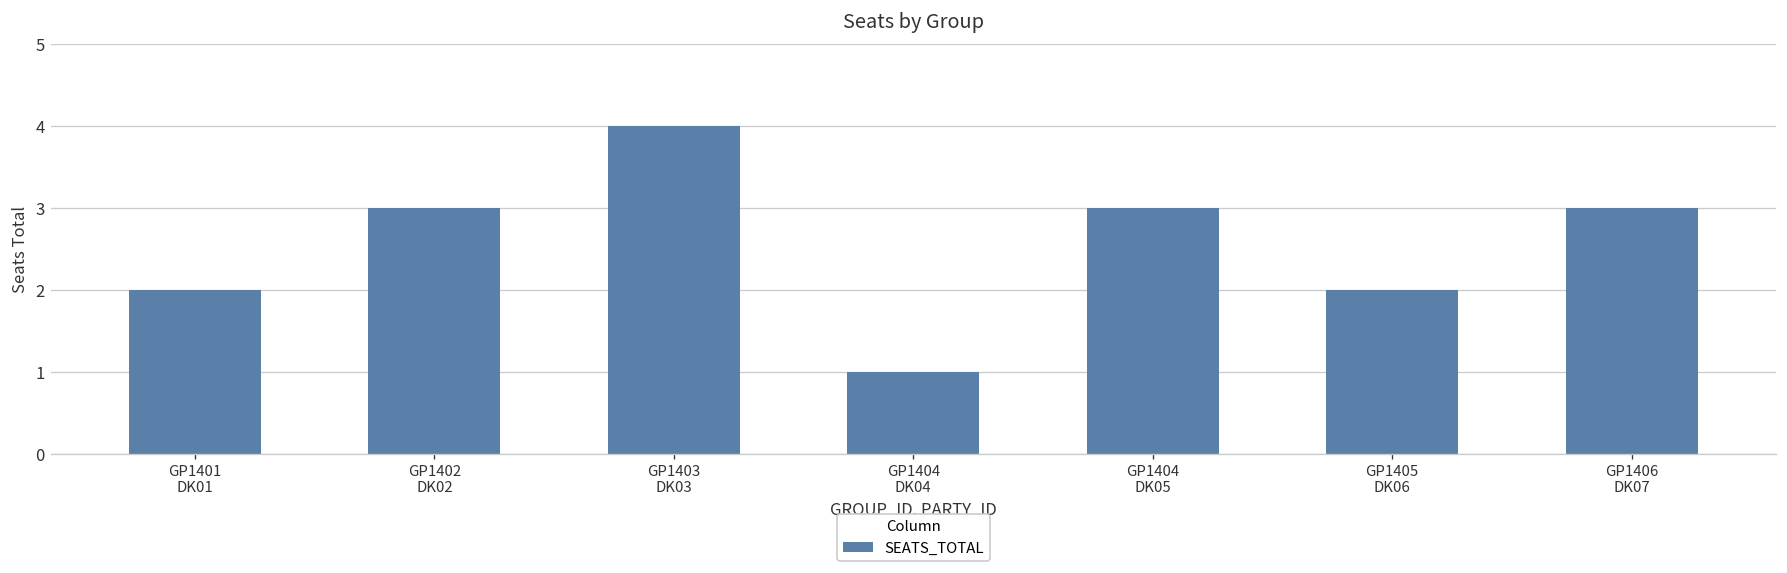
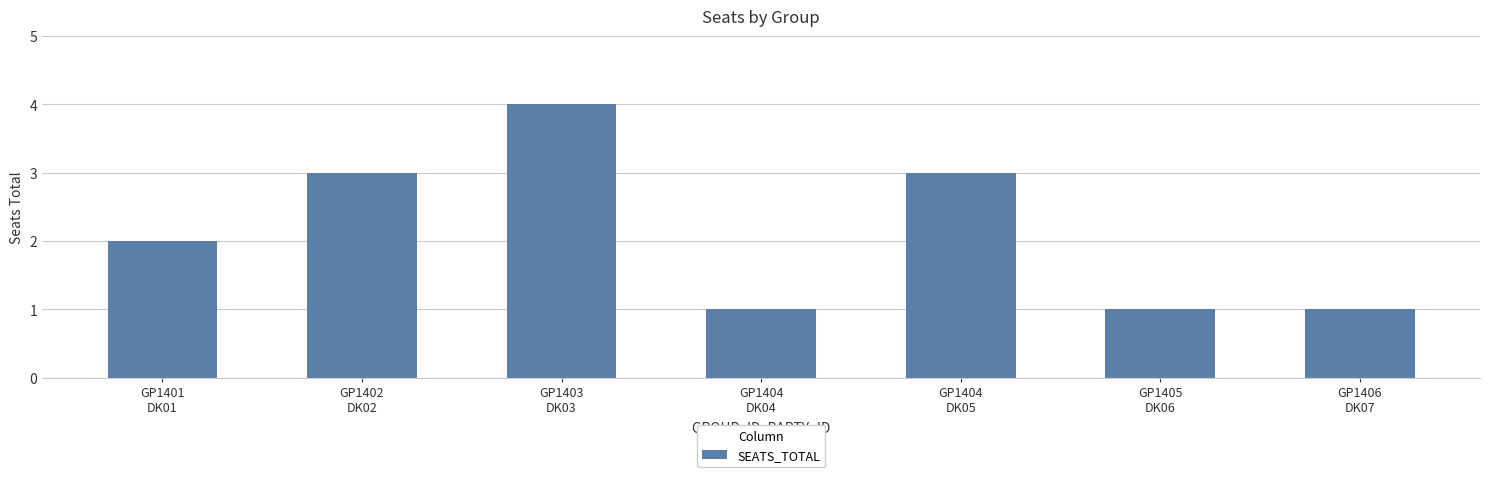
  {
    "GP1401 DK01": 2,
    "GP1402 DK02": 3,
    "GP1403 DK03": 4,
    "GP1404 DK04": 1,
    "GP1404 DK05": 3,
-   "GP1405 DK06": 2,
-   "GP1406 DK07": 3
+   "GP1405 DK06": 1,
+   "GP1406 DK07": 1
  }
